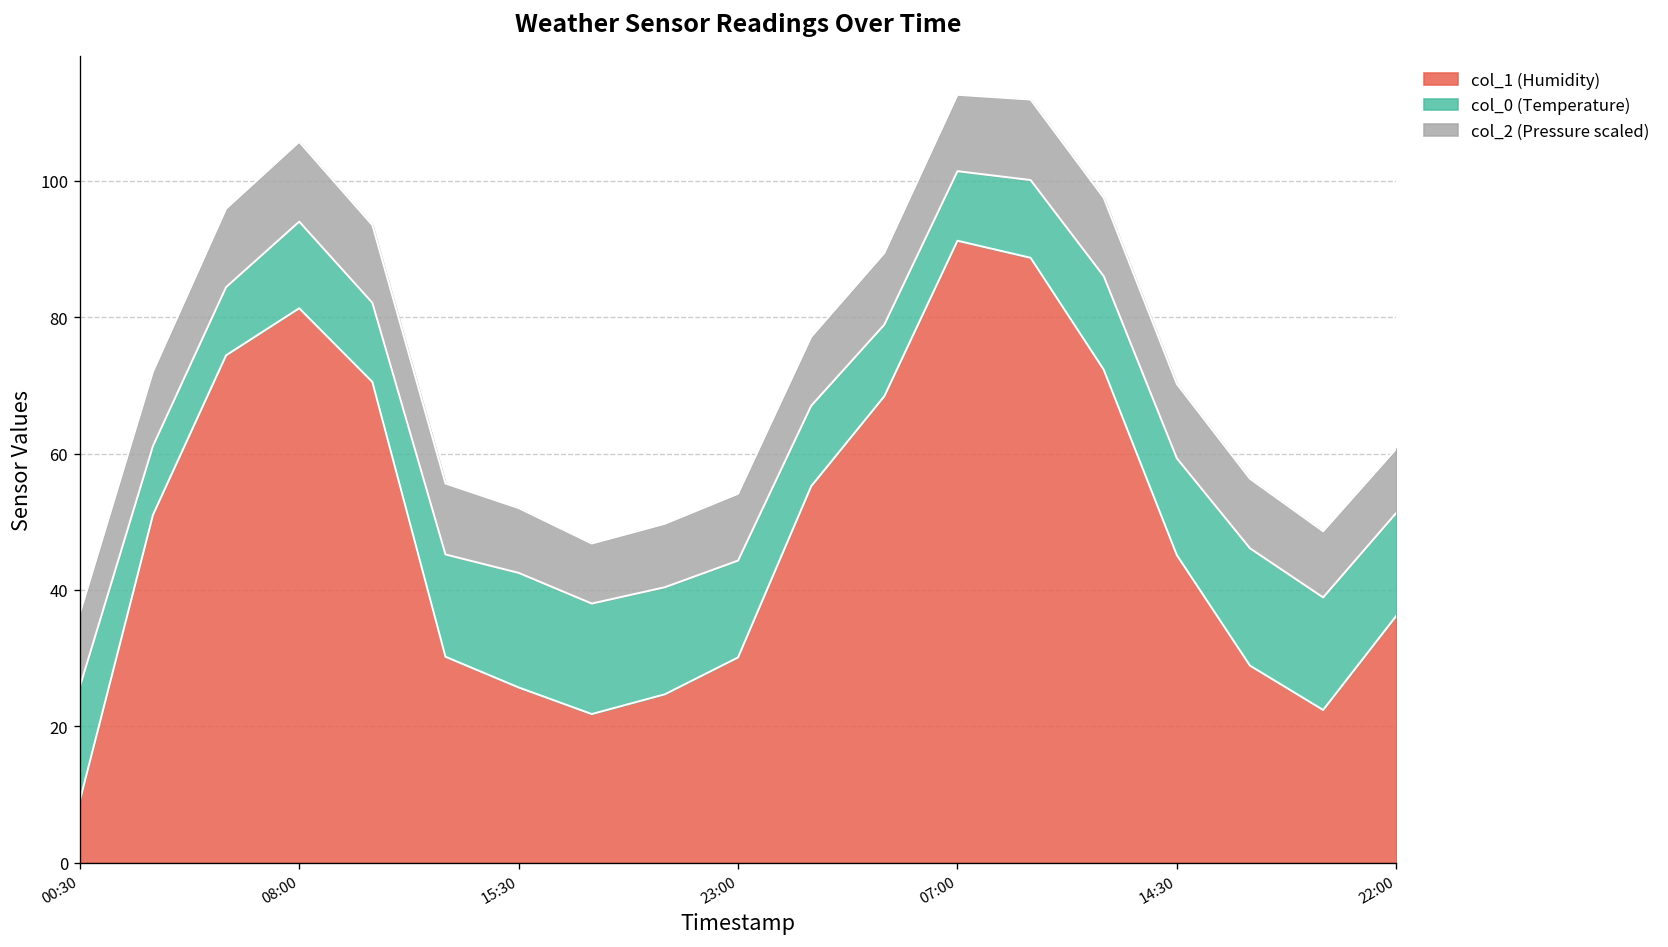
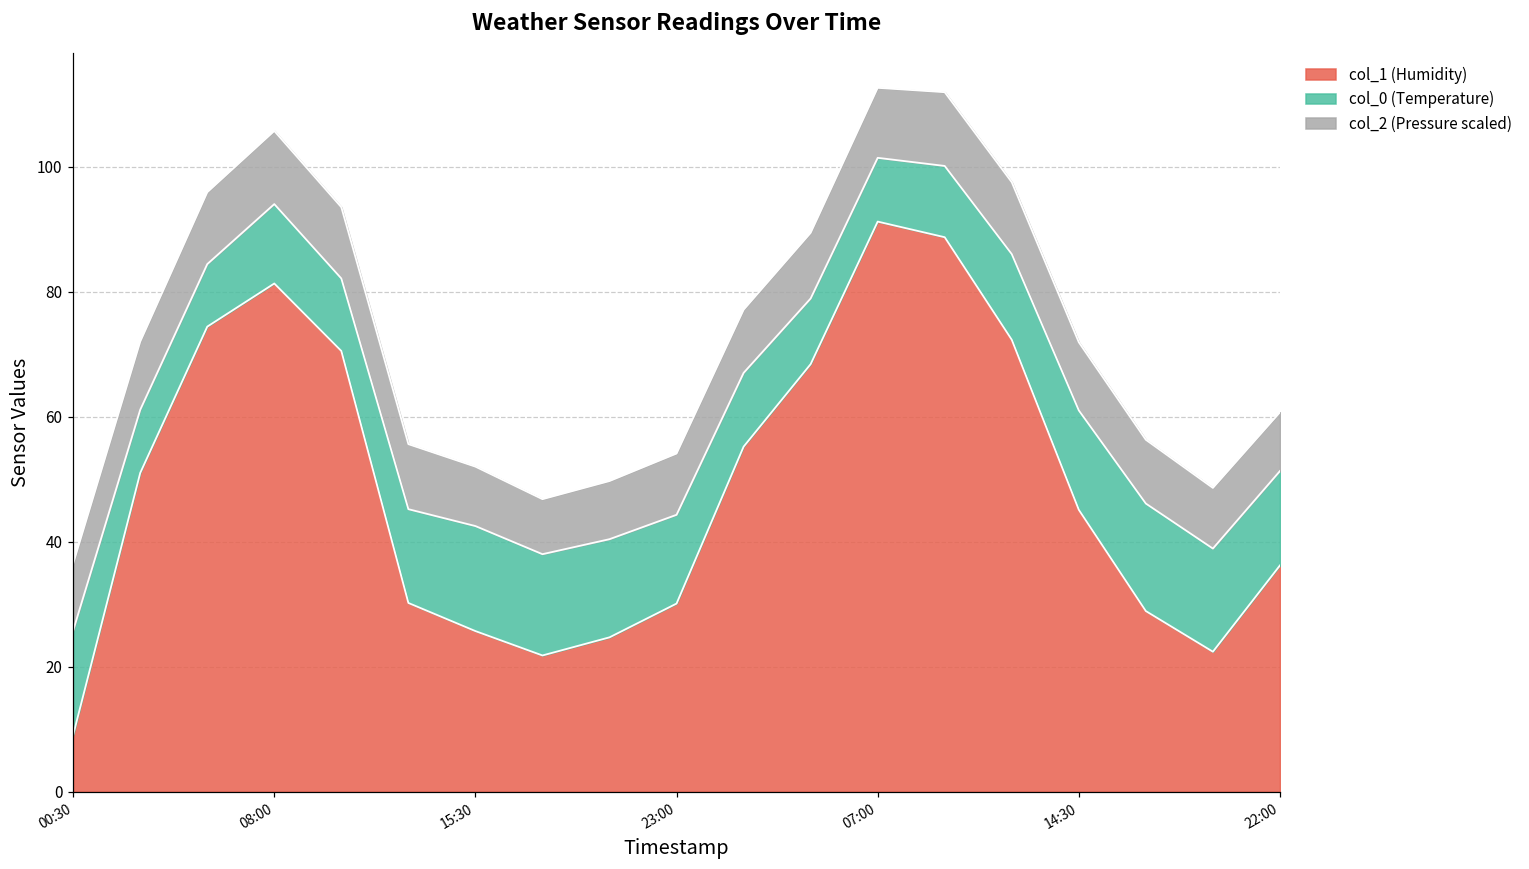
  {
    "col_1 (Humidity)": {
      "00:30": 9,
      "08:00": 81,
      "15:30": 26,
      "23:00": 30,
      "07:00": 91,
      "14:30": 45,
      "22:00": 36
    },
    "col_0 (Temperature)": {
      "00:30": 17,
      "08:00": 13,
      "15:30": 17,
      "23:00": 14,
      "07:00": 10,
-     "14:30": 14,
+     "14:30": 16,
      "22:00": 15
    },
    "col_2 (Pressure scaled)": {
      "00:30": 11,
      "08:00": 12,
      "15:30": 10,
      "23:00": 10,
      "07:00": 11,
      "14:30": 11,
      "22:00": 9
    }
  }
